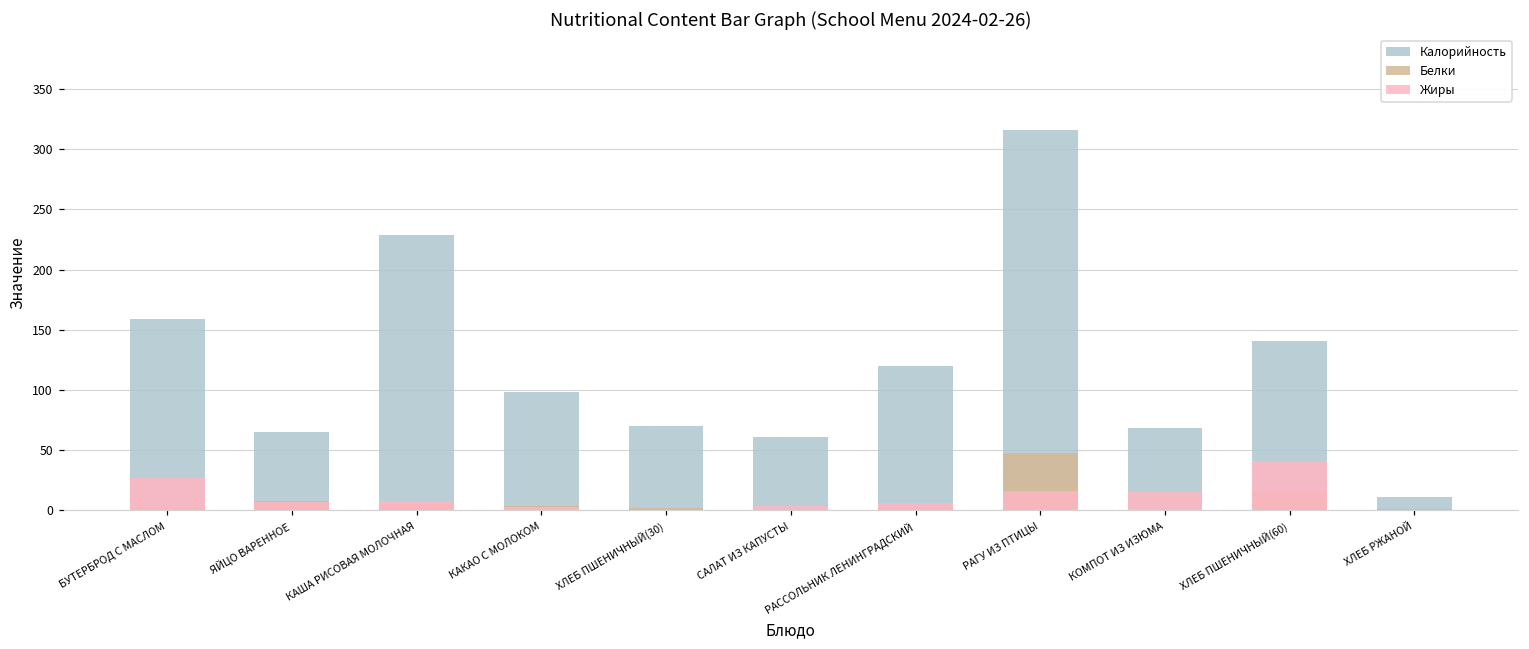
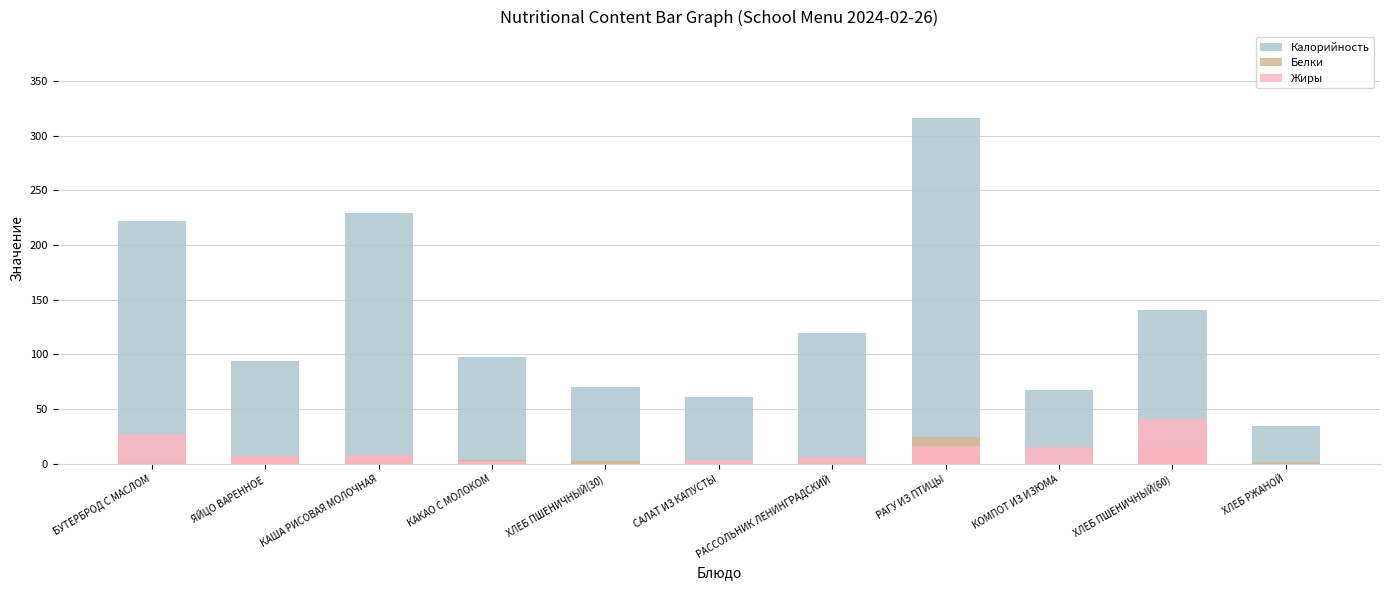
  {
    "Калорийность": {
-     "БУТЕРБРОД С МАСЛОМ": 159,
-     "ЯЙЦО ВАРЕННОЕ": 65,
+     "БУТЕРБРОД С МАСЛОМ": 222,
+     "ЯЙЦО ВАРЕННОЕ": 94,
      "КАША РИСОВАЯ МОЛОЧНАЯ": 229,
      "КАКАО С МОЛОКОМ": 98,
      "ХЛЕБ ПШЕНИЧНЫЙ(30)": 70,
      "САЛАТ ИЗ КАПУСТЫ": 61,
      "РАССОЛЬНИК ЛЕНИНГРАДСКИЙ": 120,
      "РАГУ ИЗ ПТИЦЫ": 316,
      "КОМПОТ ИЗ ИЗЮМА": 68,
      "ХЛЕБ ПШЕНИЧНЫЙ(60)": 141,
-     "ХЛЕБ РЖАНОЙ": 11
+     "ХЛЕБ РЖАНОЙ": 35
    },
    "Белки": {
-     "РАГУ ИЗ ПТИЦЫ": 48
+     "РАГУ ИЗ ПТИЦЫ": 25
    }
  }
